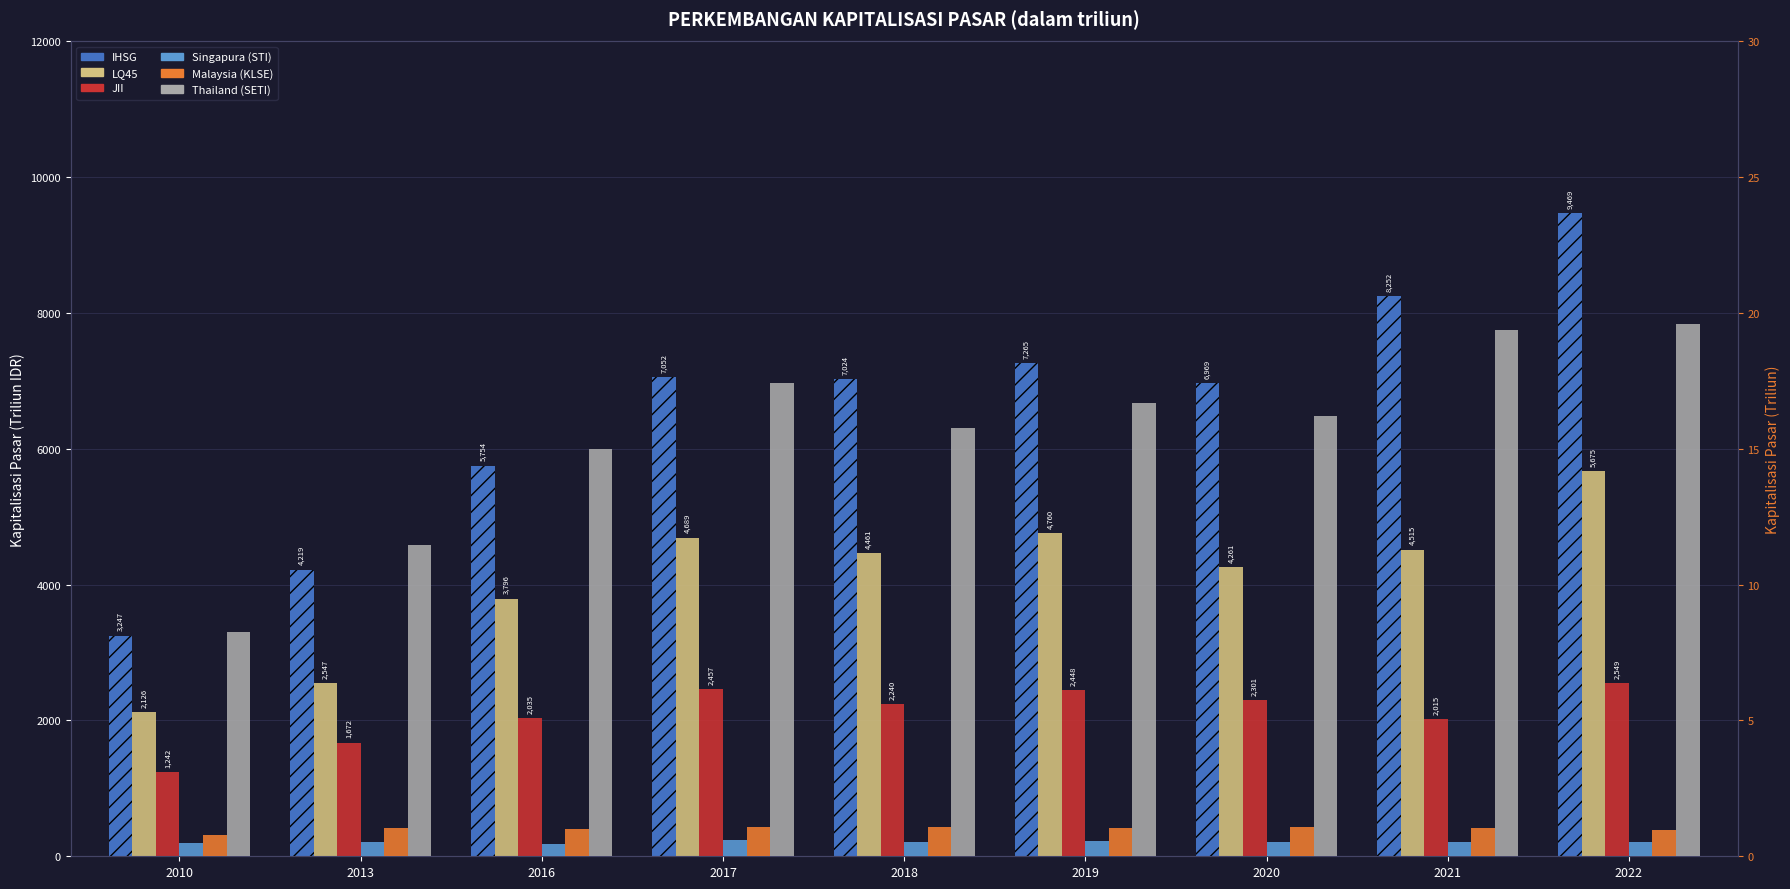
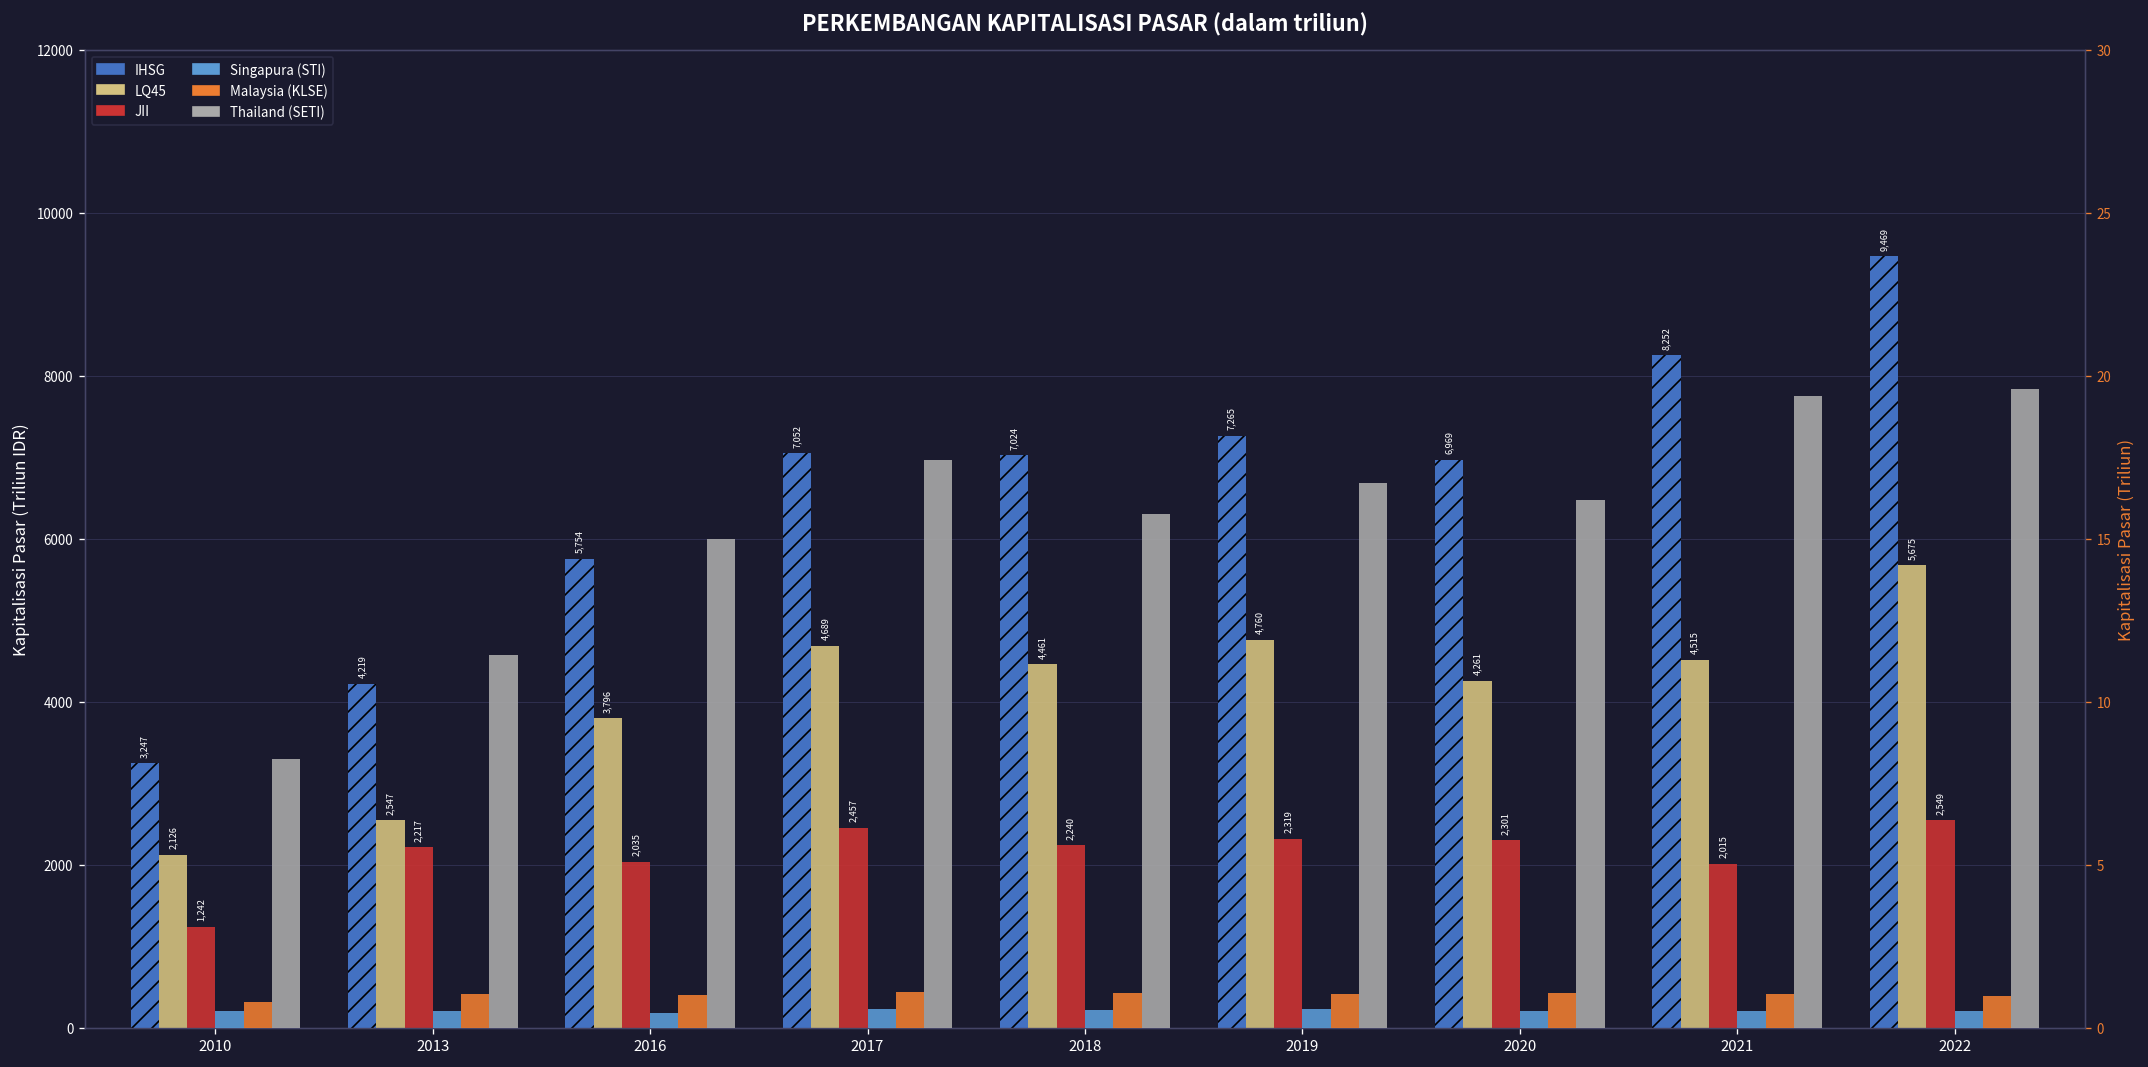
  {
    "LQ45": {
      "2010": "2,126",
      "2013": "2,547",
      "2016": "3,796",
      "2017": "4,689",
      "2018": "4,461",
      "2019": "4,760",
      "2020": "4,261",
      "2021": "4,515",
      "2022": "5,675"
    },
    "JII": {
      "2010": "1,242",
-     "2013": "1,672",
+     "2013": "2,217",
      "2016": "2,035",
      "2017": "2,457",
      "2018": "2,240",
-     "2019": "2,448",
+     "2019": "2,319",
      "2020": "2,301",
      "2021": "2,015",
      "2022": "2,549"
    }
  }
